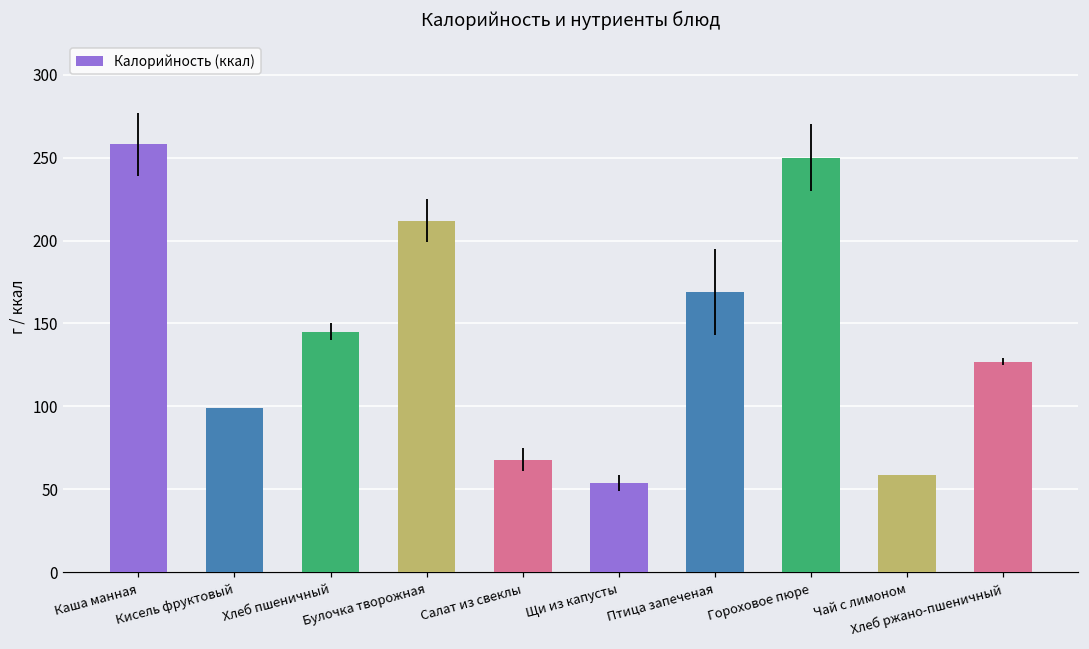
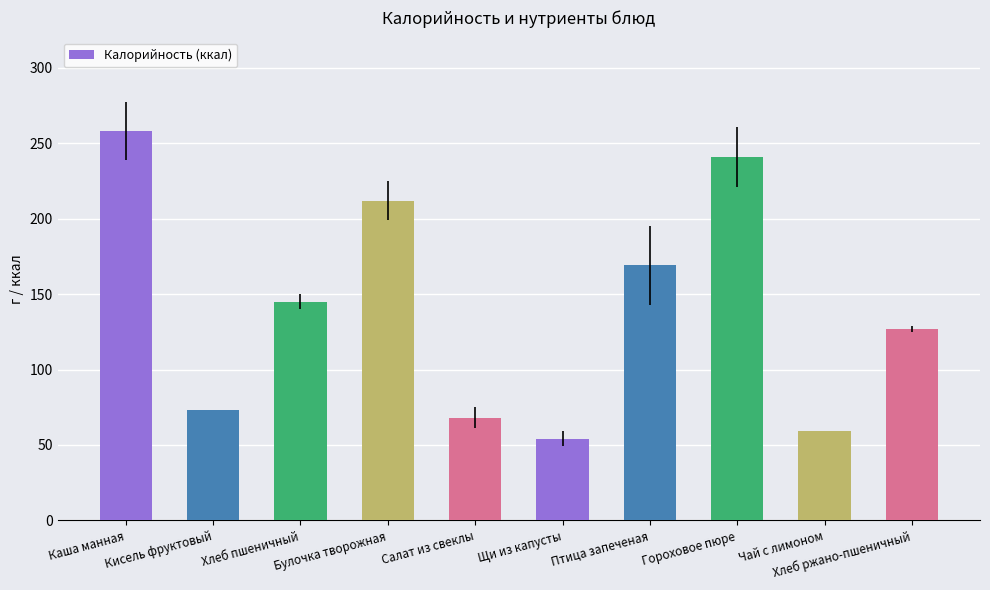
  {
    "Каша манная": 258,
-   "Кисель фруктовый": 99,
+   "Кисель фруктовый": 73,
    "Хлеб пшеничный": 145,
    "Булочка творожная": 212,
    "Салат из свеклы": 68,
    "Щи из капусты": 54,
    "Птица запеченая": 169,
-   "Гороховое пюре": 250,
+   "Гороховое пюре": 241,
    "Чай с лимоном": 59,
    "Хлеб ржано-пшеничный": 127
  }
